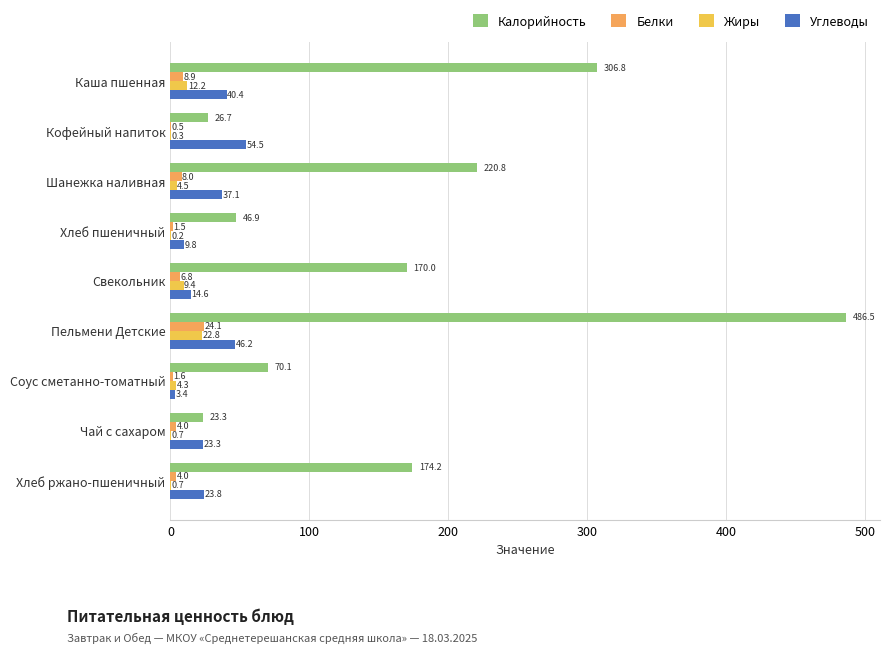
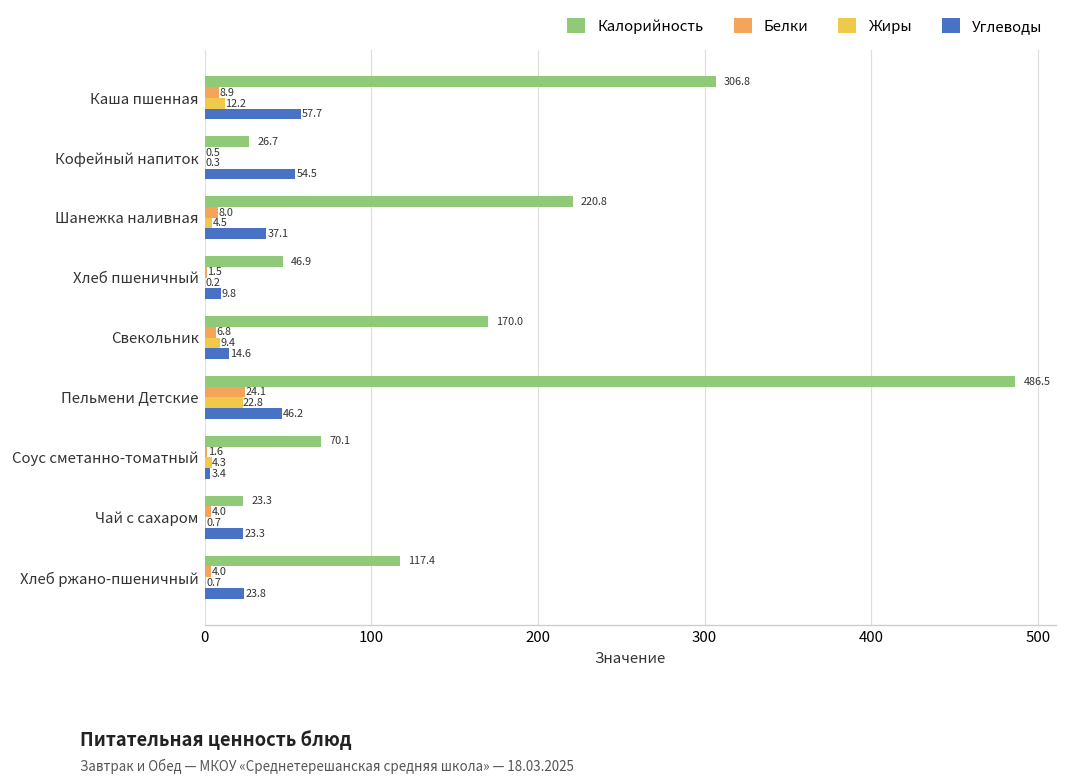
  {
    "Калорийность": {
      "Каша пшенная": 306.8,
      "Кофейный напиток": 26.7,
      "Шанежка наливная": 220.8,
      "Хлеб пшеничный": 46.9,
      "Свекольник": 170.0,
      "Пельмени Детские": 486.5,
      "Соус сметанно-томатный": 70.1,
      "Чай с сахаром": 23.3,
-     "Хлеб ржано-пшеничный": 174.2
+     "Хлеб ржано-пшеничный": 117.4
    },
    "Углеводы": {
-     "Каша пшенная": 40.4,
+     "Каша пшенная": 57.7,
      "Кофейный напиток": 54.5,
      "Шанежка наливная": 37.1,
      "Хлеб пшеничный": 9.8,
      "Свекольник": 14.6,
      "Пельмени Детские": 46.2,
      "Соус сметанно-томатный": 3.4,
      "Чай с сахаром": 23.3,
      "Хлеб ржано-пшеничный": 23.8
    }
  }
